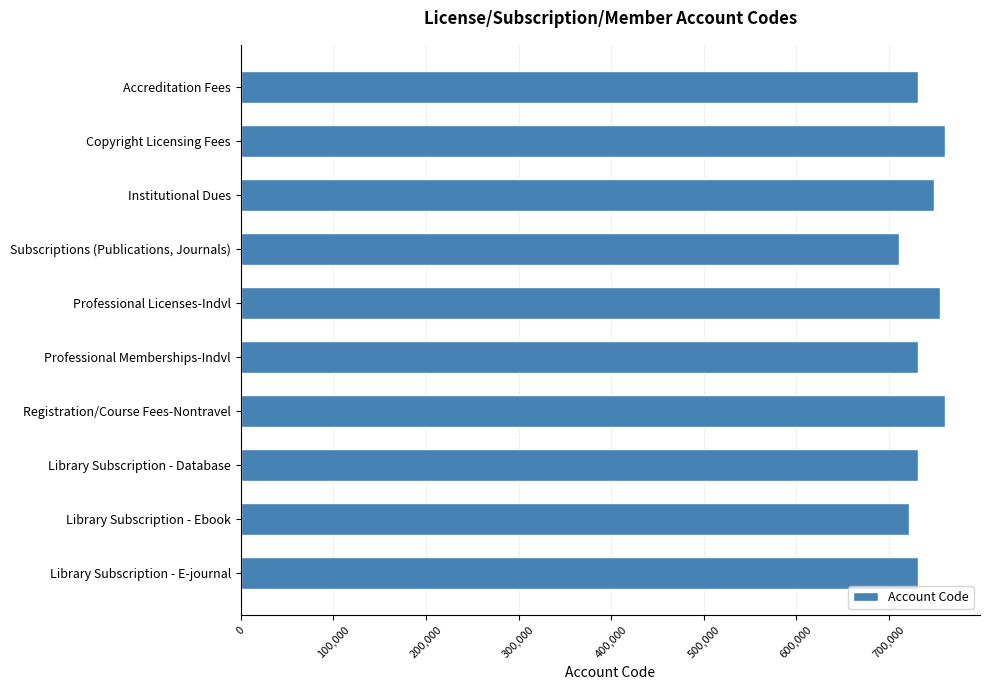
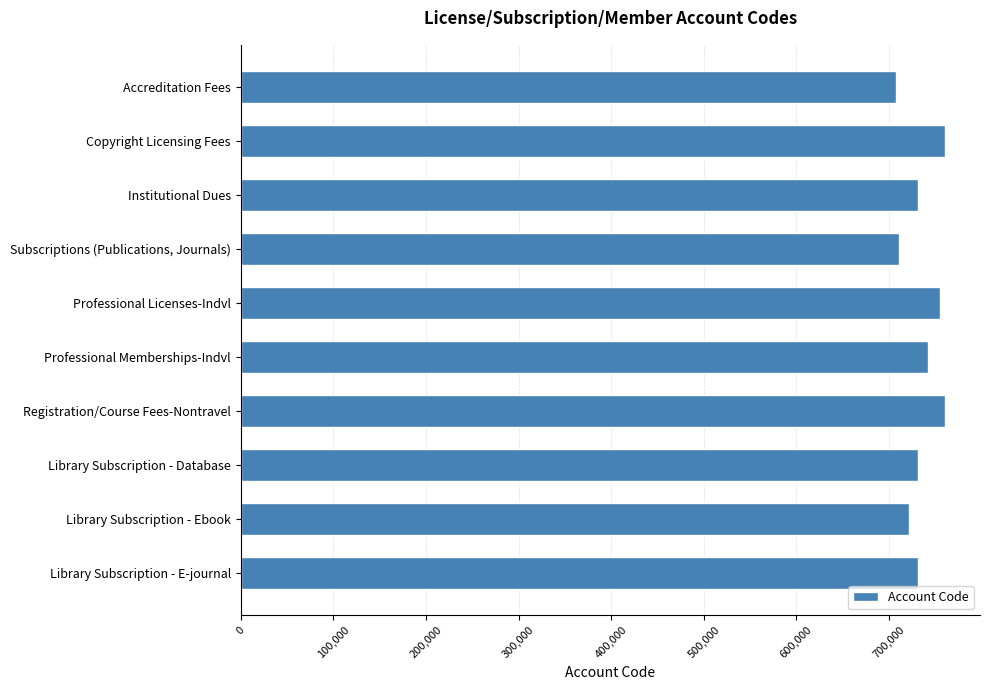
  {
-   "Accreditation Fees": "730,000",
+   "Accreditation Fees": "710,000",
    "Copyright Licensing Fees": "760,000",
-   "Institutional Dues": "750,000",
+   "Institutional Dues": "730,000",
    "Subscriptions (Publications, Journals)": "710,000",
    "Professional Licenses-Indvl": "750,000",
-   "Professional Memberships-Indvl": "730,000",
+   "Professional Memberships-Indvl": "740,000",
    "Registration/Course Fees-Nontravel": "760,000",
    "Library Subscription - Database": "730,000",
    "Library Subscription - Ebook": "720,000",
    "Library Subscription - E-journal": "730,000"
  }
